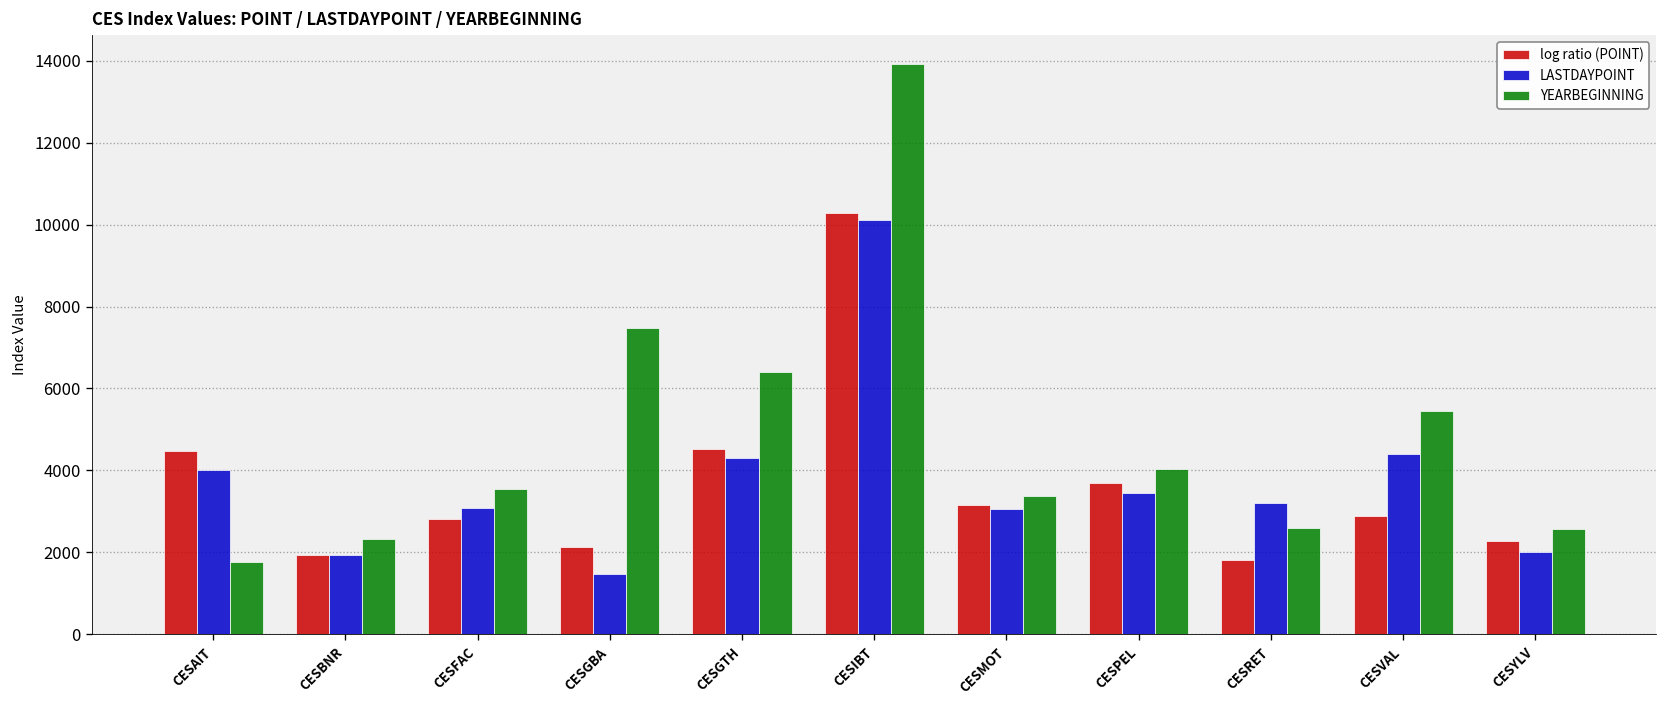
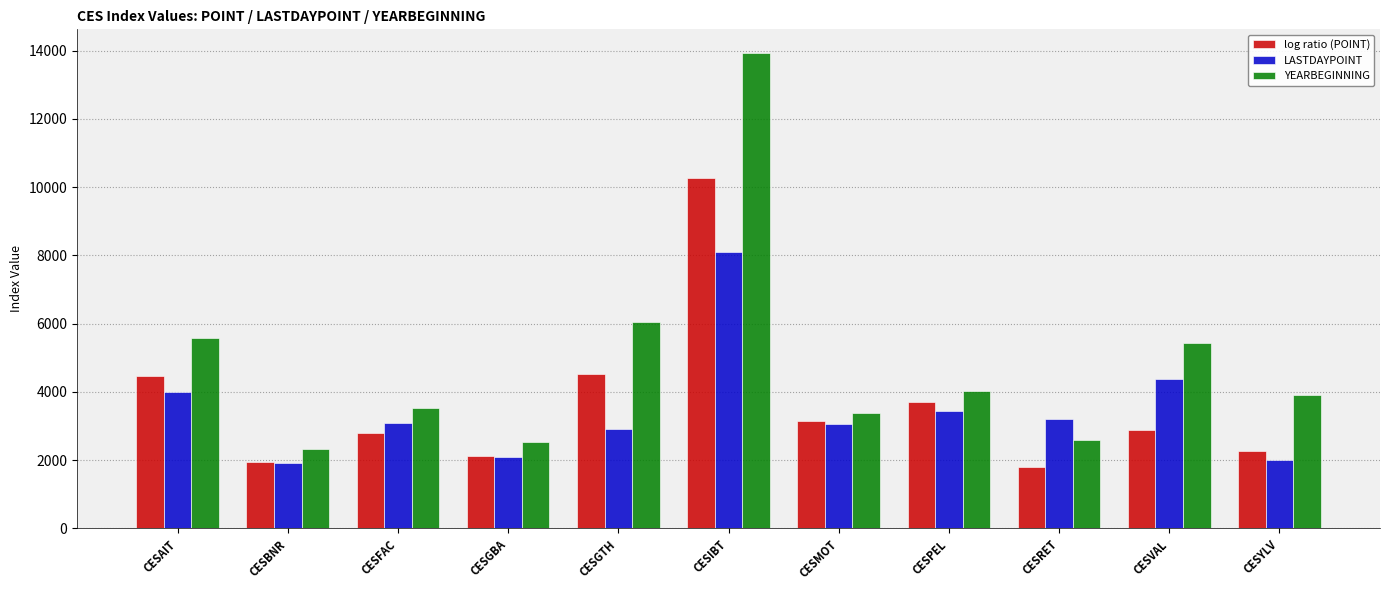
  {
    "LASTDAYPOINT": {
      "CESAIT": 4000,
      "CESBNR": 1900,
      "CESFAC": 3100,
-     "CESGBA": 1500,
-     "CESGTH": 4300,
-     "CESIBT": 10100,
+     "CESGBA": 2100,
+     "CESGTH": 2900,
+     "CESIBT": 8100,
      "CESMOT": 3100,
      "CESPEL": 3500,
      "CESRET": 3200,
      "CESVAL": 4400,
      "CESYLV": 2000
    },
    "YEARBEGINNING": {
-     "CESAIT": 1800,
+     "CESAIT": 5600,
      "CESBNR": 2300,
      "CESFAC": 3500,
-     "CESGBA": 7500,
-     "CESGTH": 6400,
+     "CESGBA": 2500,
+     "CESGTH": 6000,
      "CESIBT": 13900,
      "CESMOT": 3400,
      "CESPEL": 4000,
      "CESRET": 2600,
      "CESVAL": 5400,
-     "CESYLV": 2600
+     "CESYLV": 3900
    }
  }
